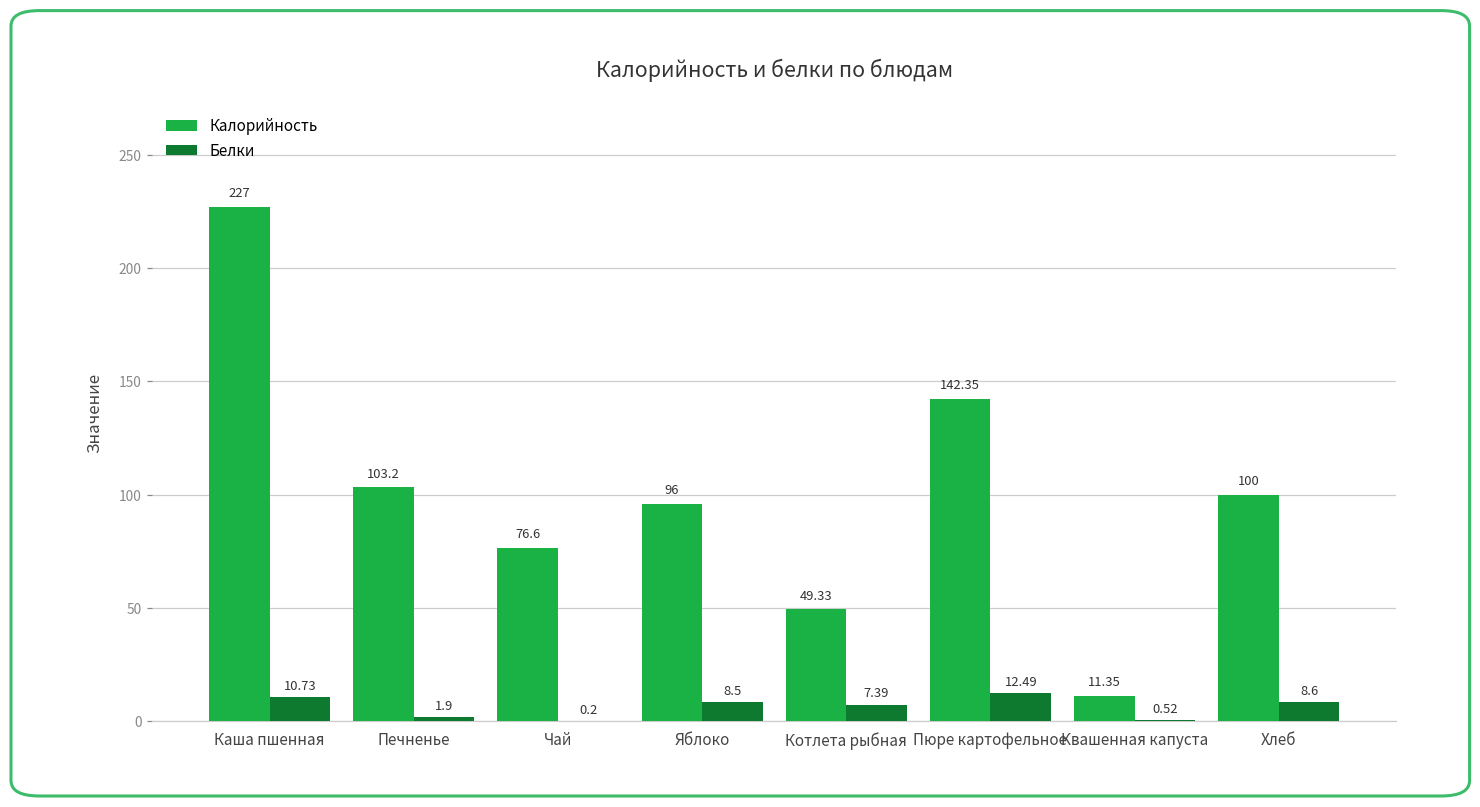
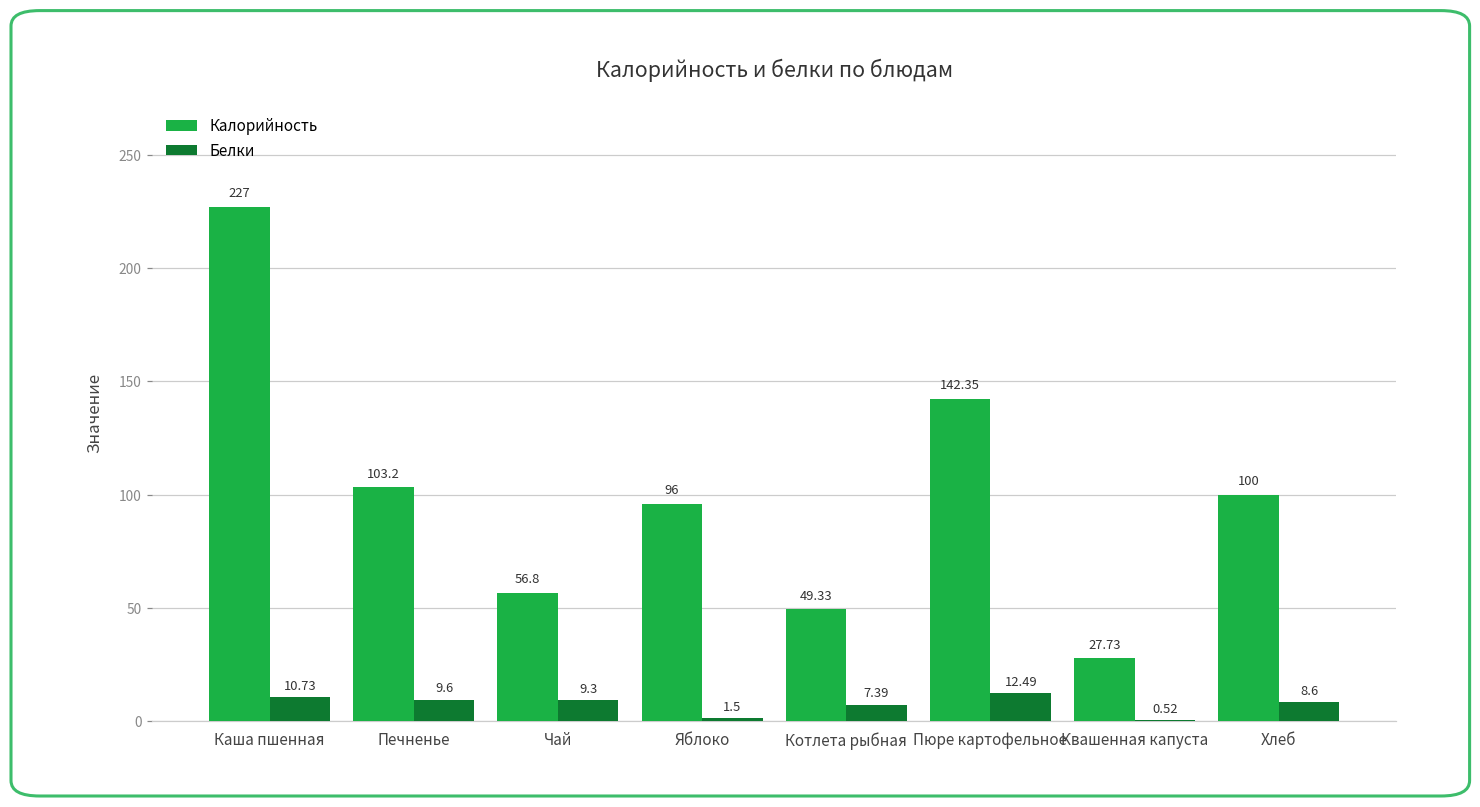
  {
    "Калорийность": {
      "Каша пшенная": 227,
      "Печненье": 103.2,
-     "Чай": 76.6,
+     "Чай": 56.8,
      "Яблоко": 96,
      "Котлета рыбная": 49.33,
      "Пюре картофельное": 142.35,
-     "Квашенная капуста": 11.35,
+     "Квашенная капуста": 27.73,
      "Хлеб": 100
    },
    "Белки": {
      "Каша пшенная": 10.73,
-     "Печненье": 1.9,
-     "Чай": 0.2,
-     "Яблоко": 8.5,
+     "Печненье": 9.6,
+     "Чай": 9.3,
+     "Яблоко": 1.5,
      "Котлета рыбная": 7.39,
      "Пюре картофельное": 12.49,
      "Квашенная капуста": 0.52,
      "Хлеб": 8.6
    }
  }
